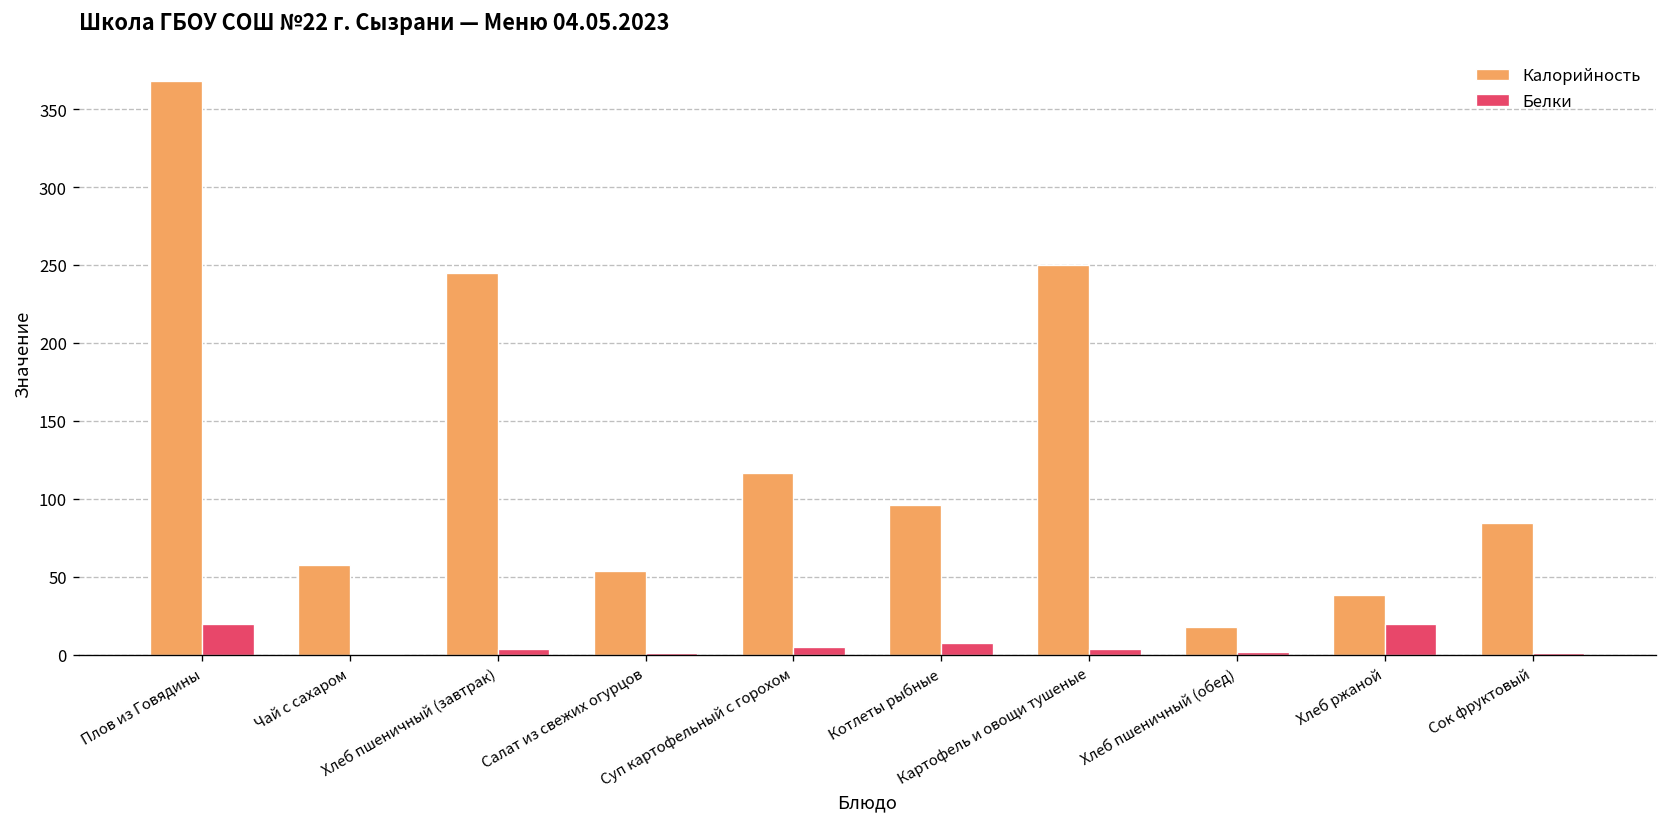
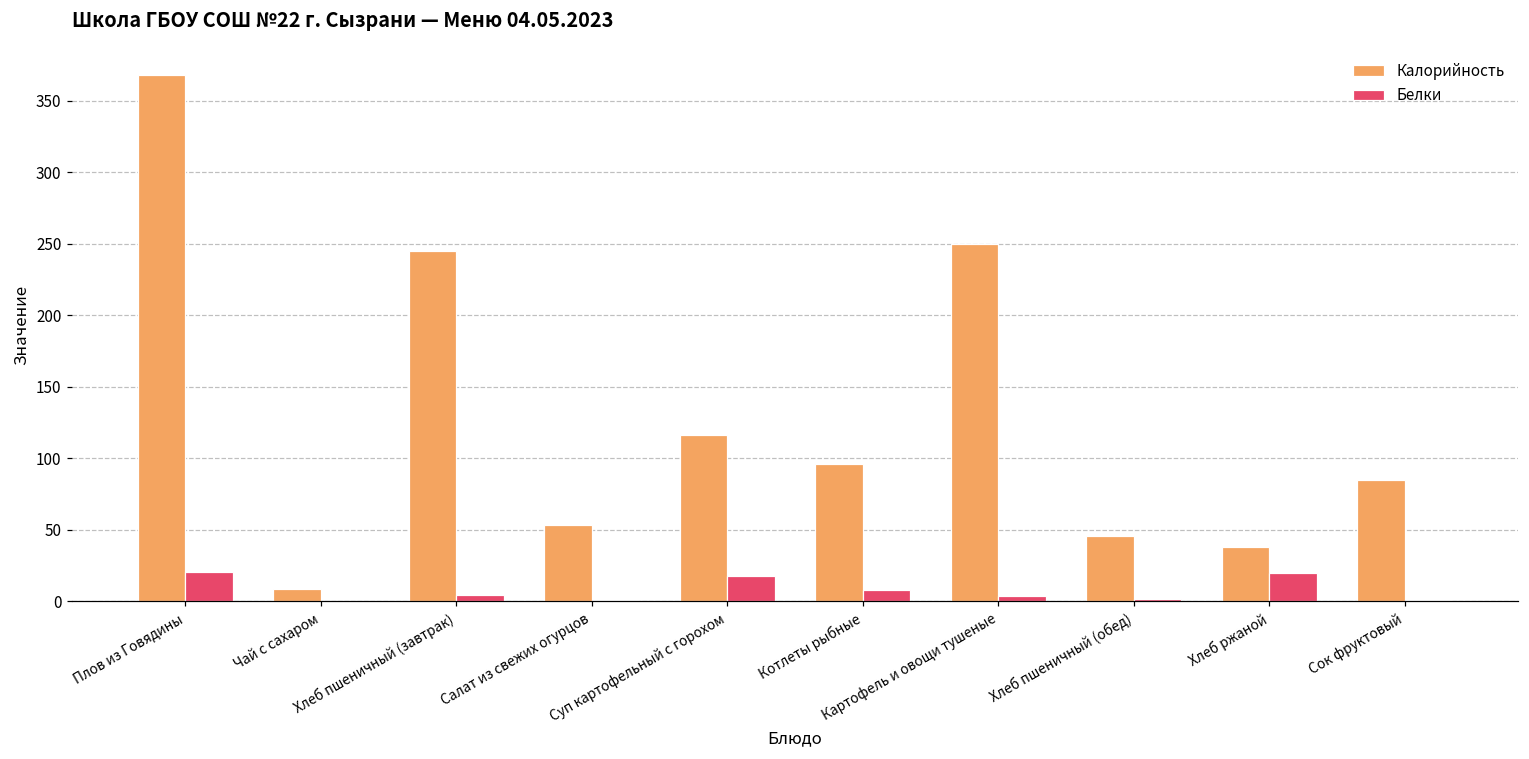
  {
    "Калорийность": {
      "Плов из Говядины": 368,
-     "Чай с сахаром": 57,
+     "Чай с сахаром": 8,
      "Хлеб пшеничный (завтрак)": 245,
      "Салат из свежих огурцов": 54,
      "Суп картофельный с горохом": 116,
      "Котлеты рыбные": 96,
      "Картофель и овощи тушеные": 250,
-     "Хлеб пшеничный (обед)": 18,
+     "Хлеб пшеничный (обед)": 45,
      "Хлеб ржаной": 38,
      "Сок фруктовый": 85
    },
    "Белки": {
      "Плов из Говядины": 20,
      "Хлеб пшеничный (завтрак)": 4,
-     "Суп картофельный с горохом": 5,
+     "Суп картофельный с горохом": 18,
      "Котлеты рыбные": 7,
      "Картофель и овощи тушеные": 4,
      "Хлеб ржаной": 20
    }
  }
